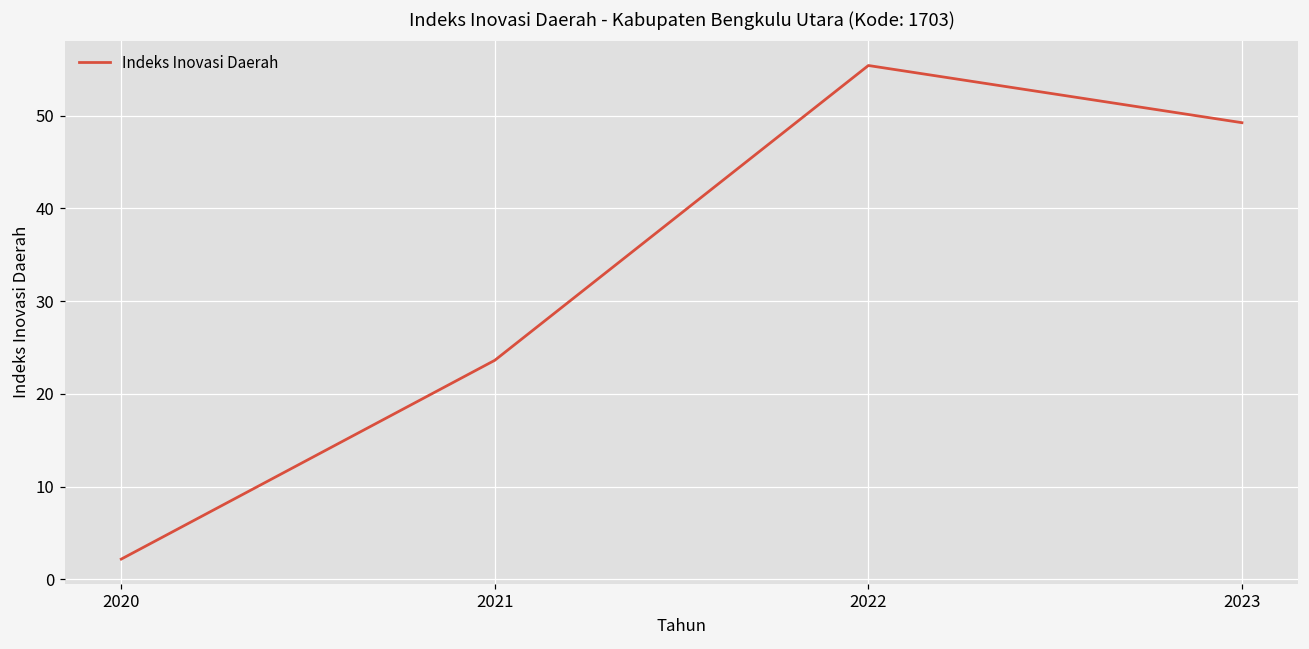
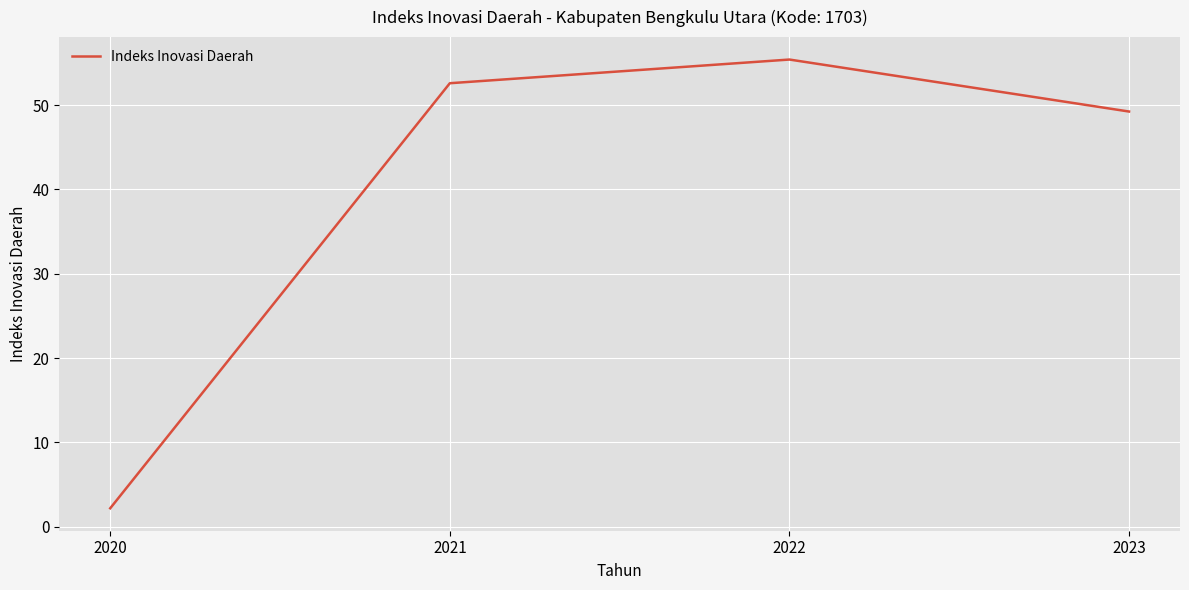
  {
    "2020": 2,
-   "2021": 24,
+   "2021": 53,
    "2022": 55,
    "2023": 49
  }
